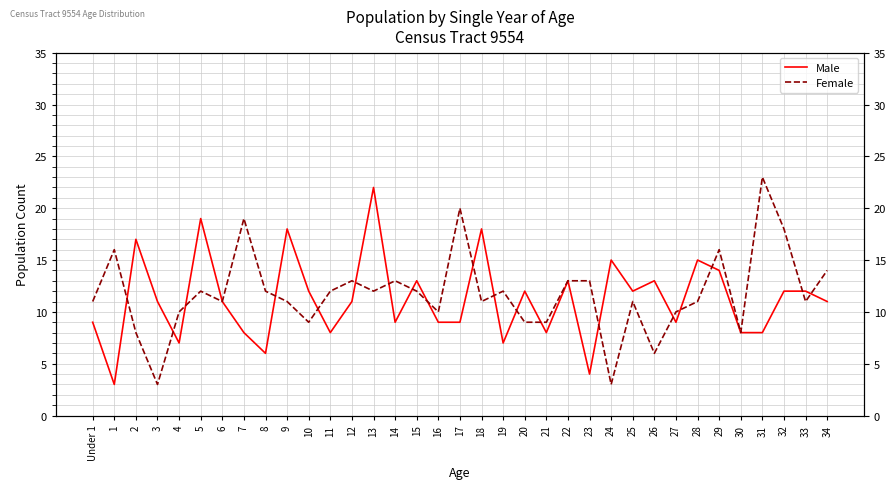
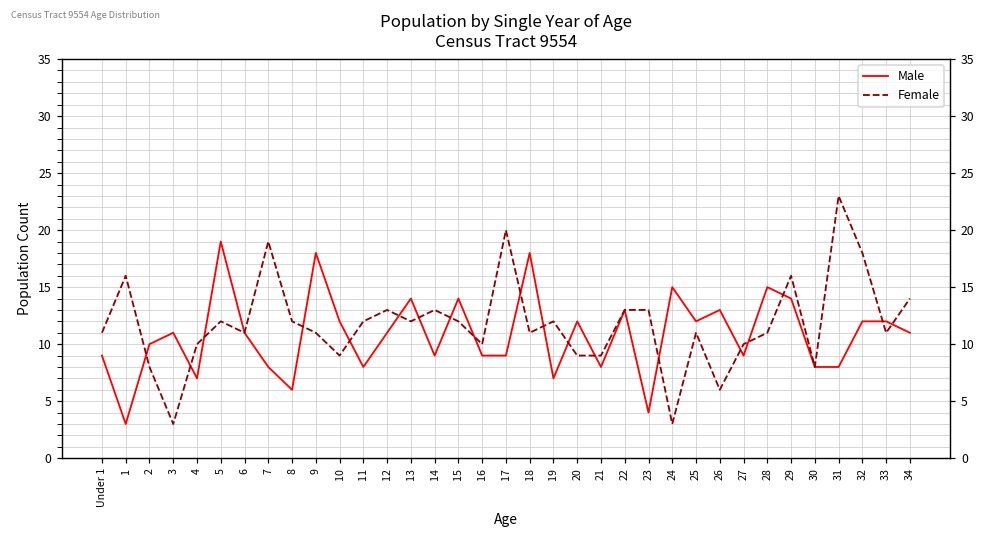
  {
    "Male": {
      "Under 1": 9,
      "1": 3,
-     "2": 17,
+     "2": 10,
      "3": 11,
      "4": 7,
      "5": 19,
      "7": 8,
      "8": 6,
      "9": 18,
      "10": 12,
      "11": 8,
      "12": 11,
-     "13": 22,
+     "13": 14,
      "14": 9,
-     "15": 13,
+     "15": 14,
      "16": 9,
      "17": 9,
      "18": 18,
      "19": 7,
      "20": 12,
      "21": 8,
      "23": 4,
      "24": 15,
      "25": 12,
      "26": 13,
      "27": 9,
      "28": 15,
      "29": 14,
      "31": 8,
      "32": 12,
      "33": 12,
      "34": 11
    },
    "Female": {
      "Under 1": 11,
      "1": 16,
      "2": 8,
      "3": 3,
      "4": 10,
      "5": 12,
      "7": 19,
      "8": 12,
      "9": 11,
      "10": 9,
      "11": 12,
      "12": 13,
      "13": 12,
      "14": 13,
      "15": 12,
      "16": 10,
      "17": 20,
      "18": 11,
      "19": 12,
      "20": 9,
      "21": 9,
      "23": 13,
      "24": 3,
      "25": 11,
      "26": 6,
      "27": 10,
      "28": 11,
      "29": 16,
      "31": 23,
      "32": 18,
      "33": 11,
      "34": 14
    }
  }
